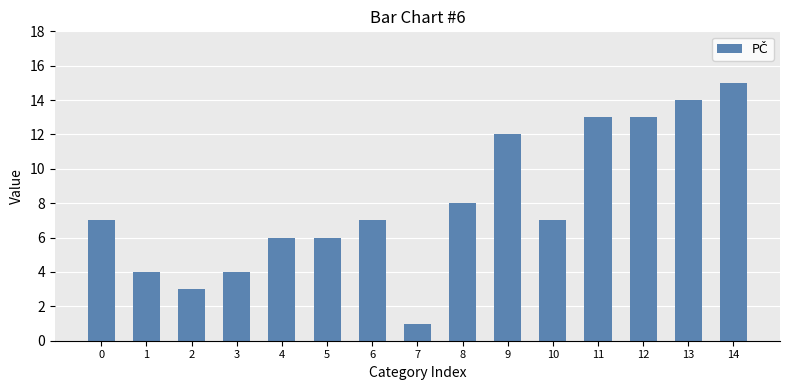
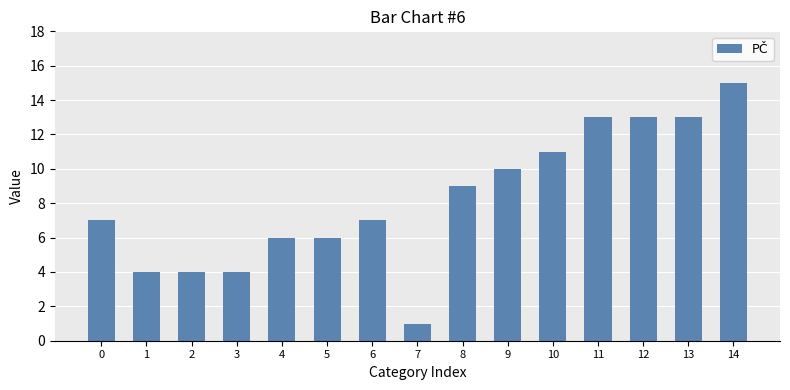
  {
    "0": 7,
    "1": 4,
-   "2": 3,
+   "2": 4,
    "3": 4,
    "4": 6,
    "5": 6,
    "6": 7,
    "7": 1,
-   "8": 8,
-   "9": 12,
-   "10": 7,
+   "8": 9,
+   "9": 10,
+   "10": 11,
    "11": 13,
    "12": 13,
-   "13": 14,
+   "13": 13,
    "14": 15
  }
